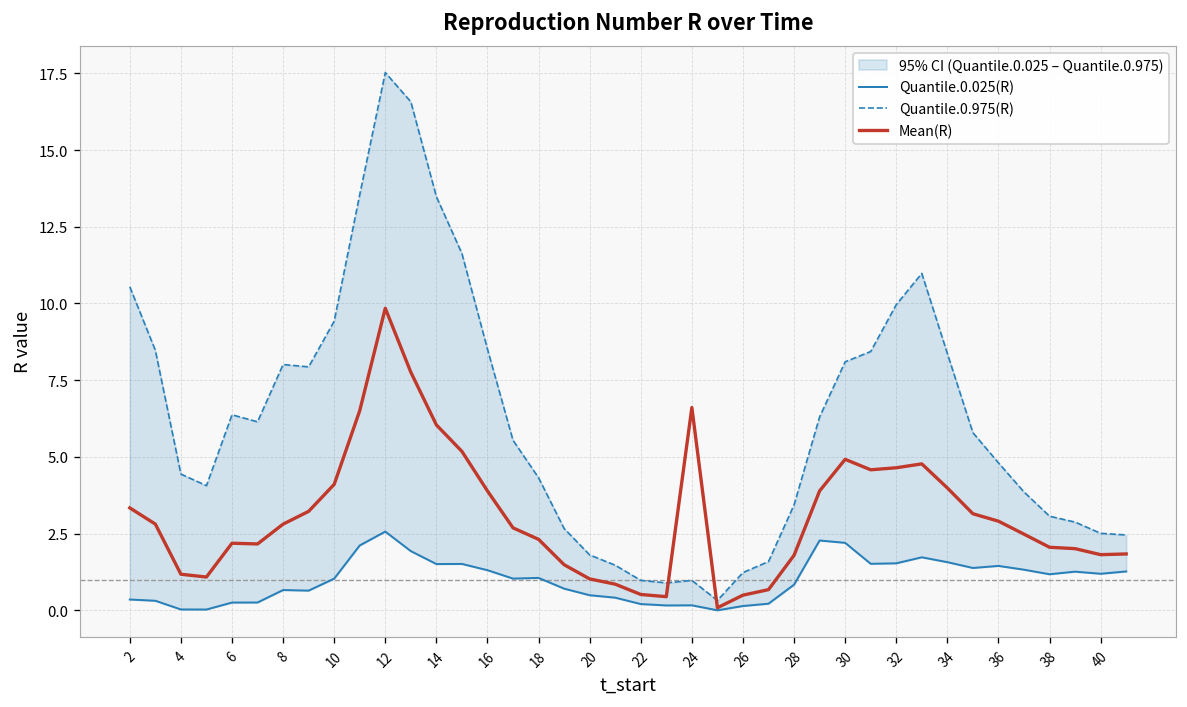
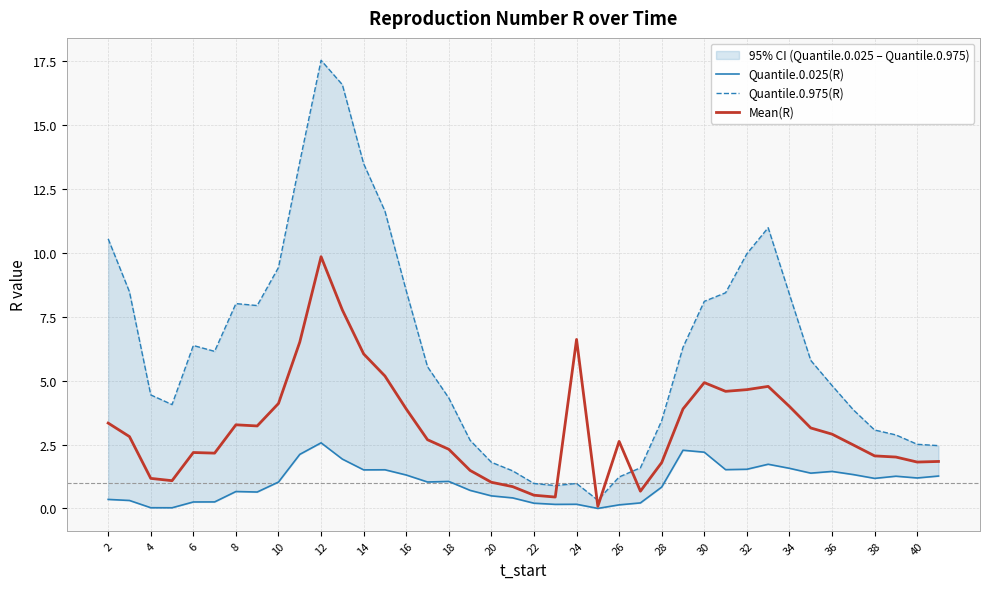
  {
    "Mean(R)": {
      "2": 3.3,
      "4": 1.2,
      "6": 2.2,
-     "8": 2.8,
+     "8": 3.3,
      "10": 4.1,
      "12": 9.8,
      "14": 6.0,
      "16": 3.9,
      "18": 2.3,
      "20": 1.0,
      "22": 0.5,
      "24": 6.6,
-     "26": 0.5,
+     "26": 2.6,
      "28": 1.8,
      "30": 4.9,
      "32": 4.6,
      "34": 4.0,
      "36": 2.9,
      "38": 2.1,
      "40": 1.8
    }
  }
